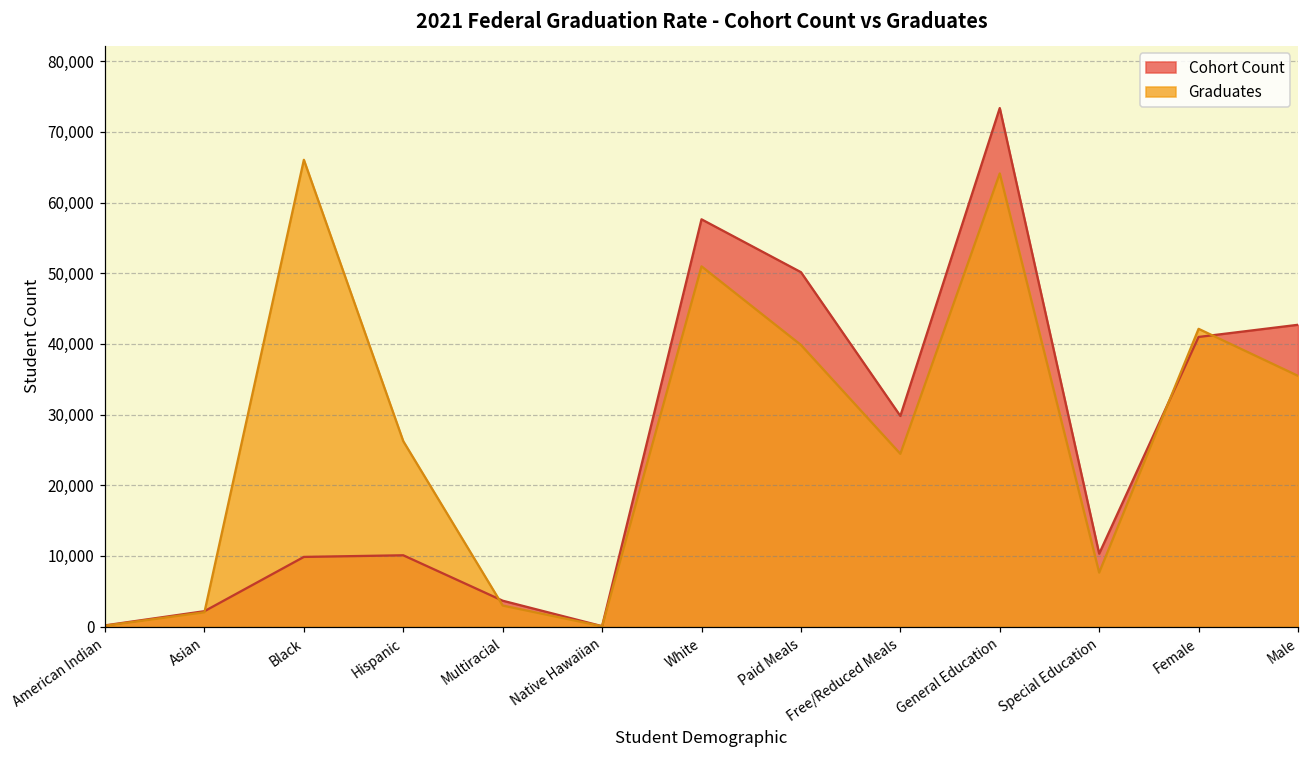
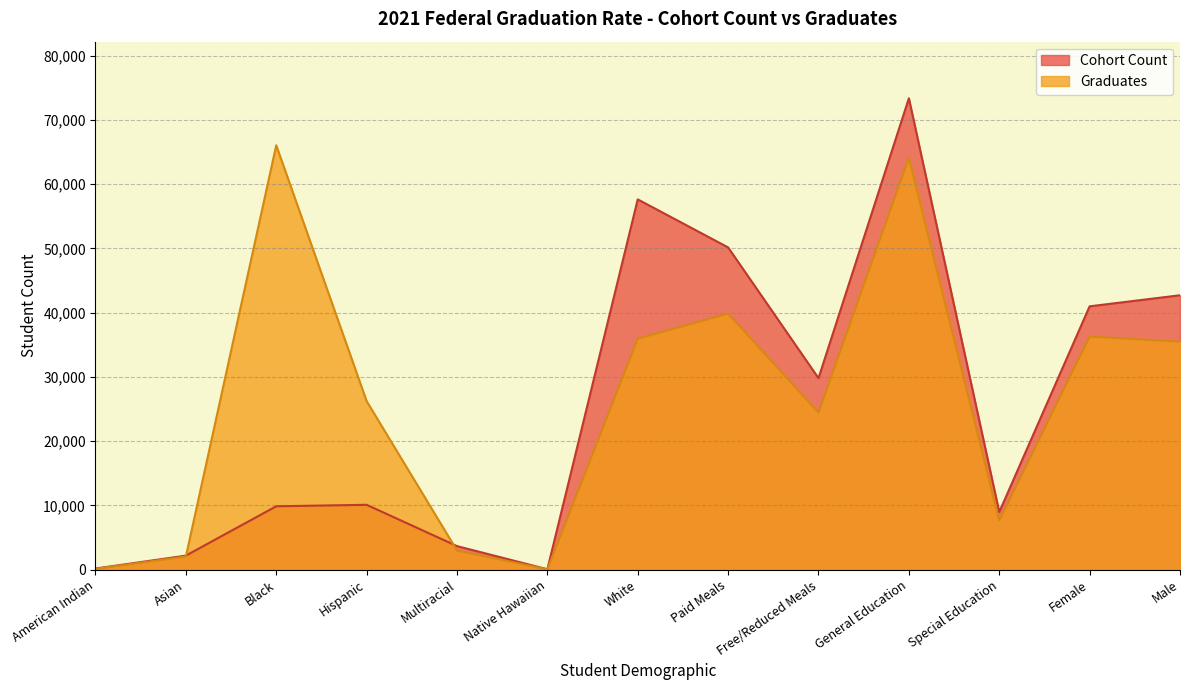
  {
    "Cohort Count": {
      "Black": "10,000",
      "Hispanic": "10,000",
      "Multiracial": "4,000",
      "White": "58,000",
      "Paid Meals": "50,000",
      "Free/Reduced Meals": "30,000",
      "General Education": "73,000",
-     "Special Education": "10,000",
+     "Special Education": "9,000",
      "Female": "41,000",
      "Male": "43,000"
    },
    "Graduates": {
      "Black": "66,000",
      "Hispanic": "26,000",
      "Multiracial": "3,000",
-     "White": "51,000",
+     "White": "36,000",
      "Paid Meals": "40,000",
      "Free/Reduced Meals": "24,000",
      "General Education": "64,000",
      "Special Education": "8,000",
-     "Female": "42,000",
+     "Female": "36,000",
      "Male": "35,000"
    }
  }
